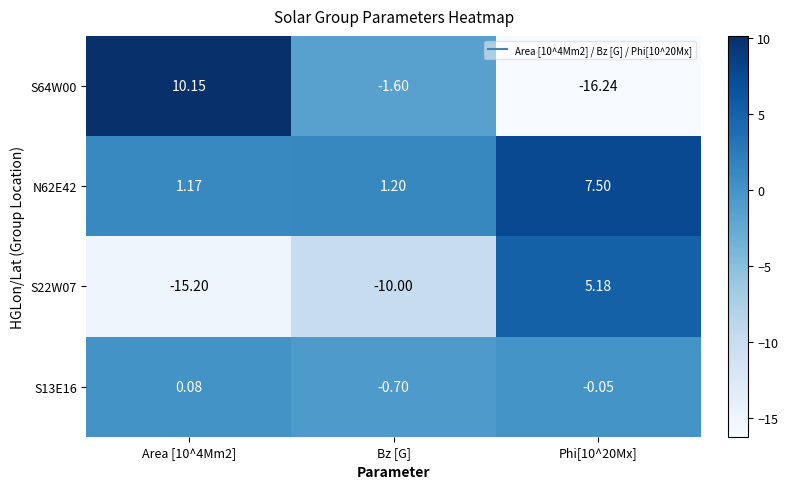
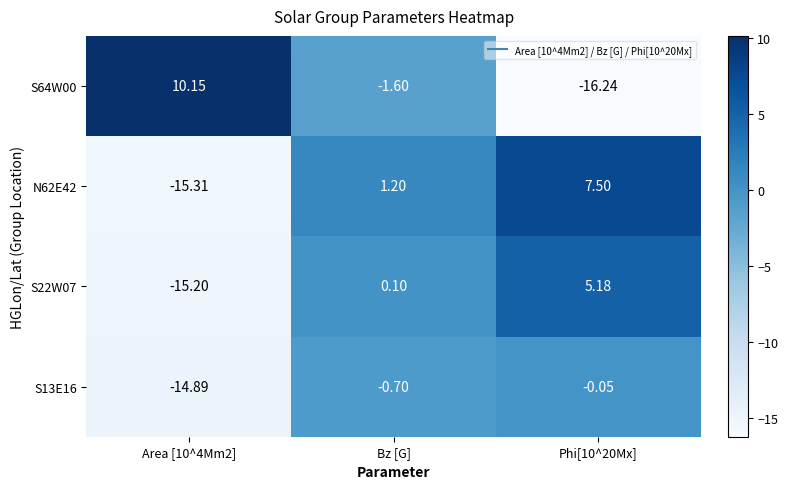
  {
    "S64W00": {
      "Area [10^4Mm2]": 10.15,
      "Bz [G]": -1.60,
      "Phi[10^20Mx]": -16.24
    },
    "N62E42": {
-     "Area [10^4Mm2]": 1.17,
+     "Area [10^4Mm2]": -15.31,
      "Bz [G]": 1.20,
      "Phi[10^20Mx]": 7.50
    },
    "S22W07": {
      "Area [10^4Mm2]": -15.20,
-     "Bz [G]": -10.00,
+     "Bz [G]": 0.10,
      "Phi[10^20Mx]": 5.18
    },
    "S13E16": {
-     "Area [10^4Mm2]": 0.08,
+     "Area [10^4Mm2]": -14.89,
      "Bz [G]": -0.70,
      "Phi[10^20Mx]": -0.05
    }
  }
